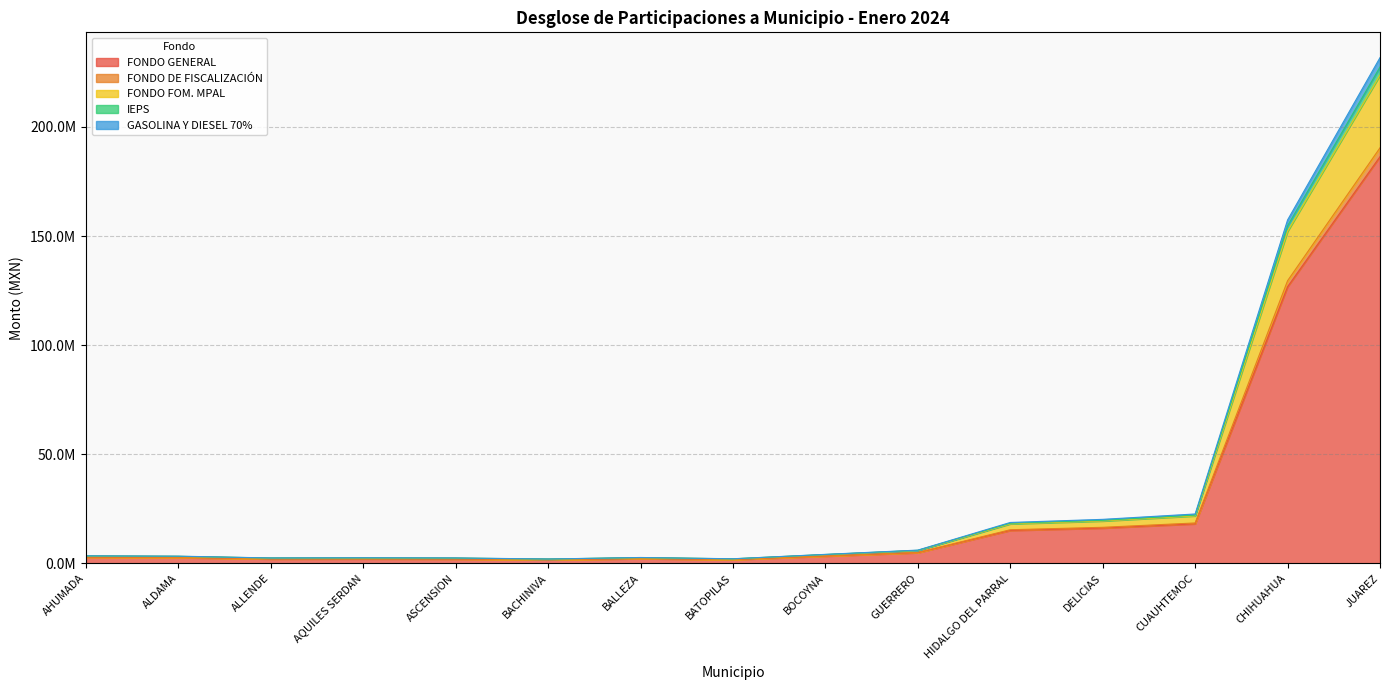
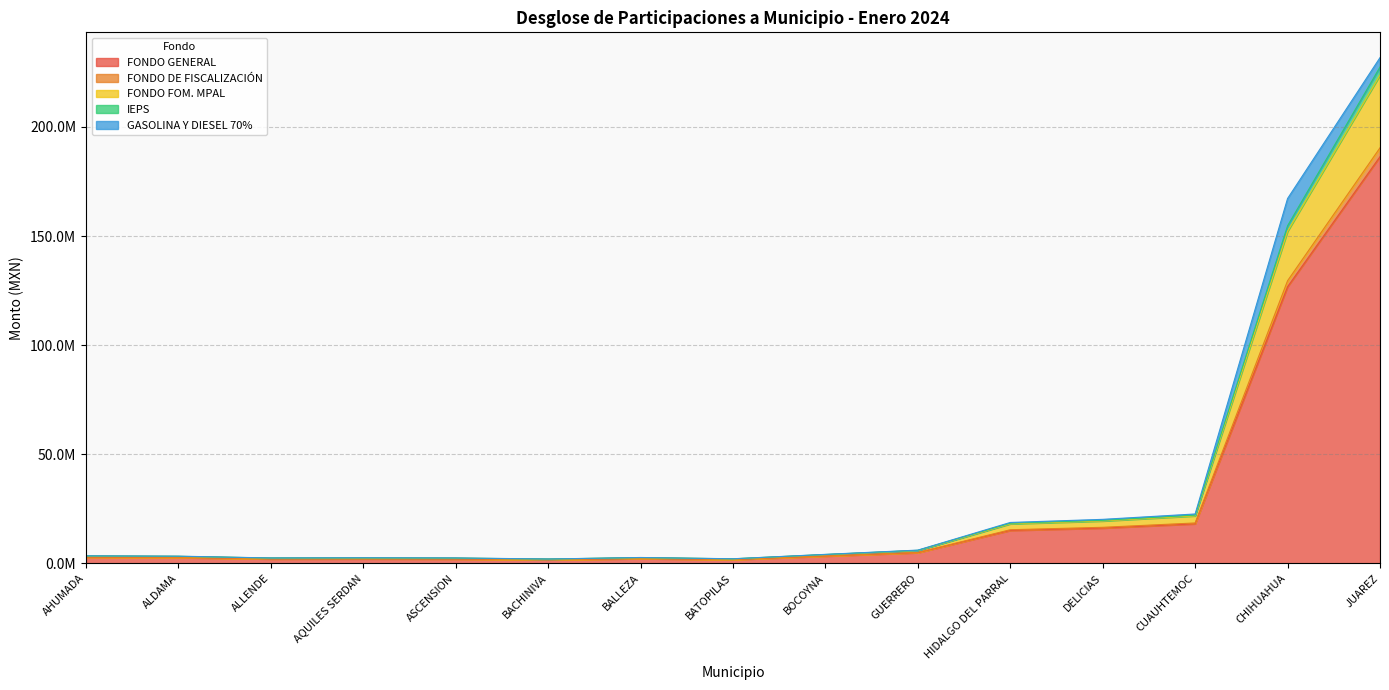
  {
    "FONDO FOM. MPAL": {
      "CHIHUAHUA": 23000000,
      "JUAREZ": 33000000
    },
    "IEPS": {
      "CHIHUAHUA": 3000000,
      "JUAREZ": 4000000
    },
    "GASOLINA Y DIESEL 70%": {
-     "CHIHUAHUA": 3000000,
+     "CHIHUAHUA": 12000000,
      "JUAREZ": 4000000
    }
  }
